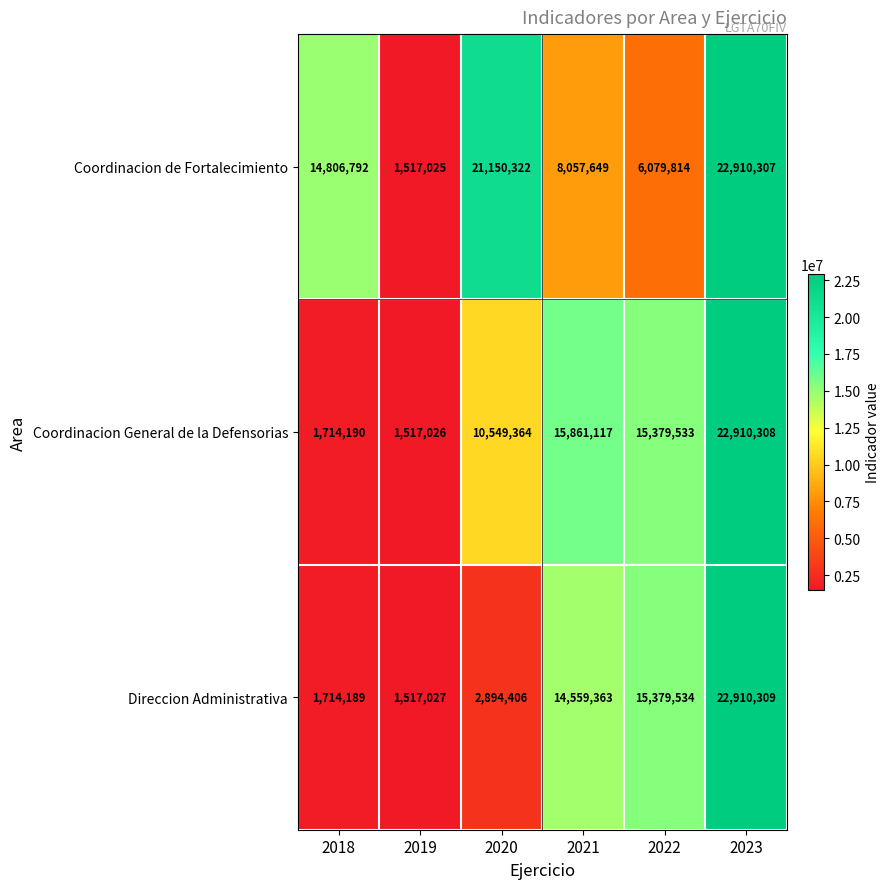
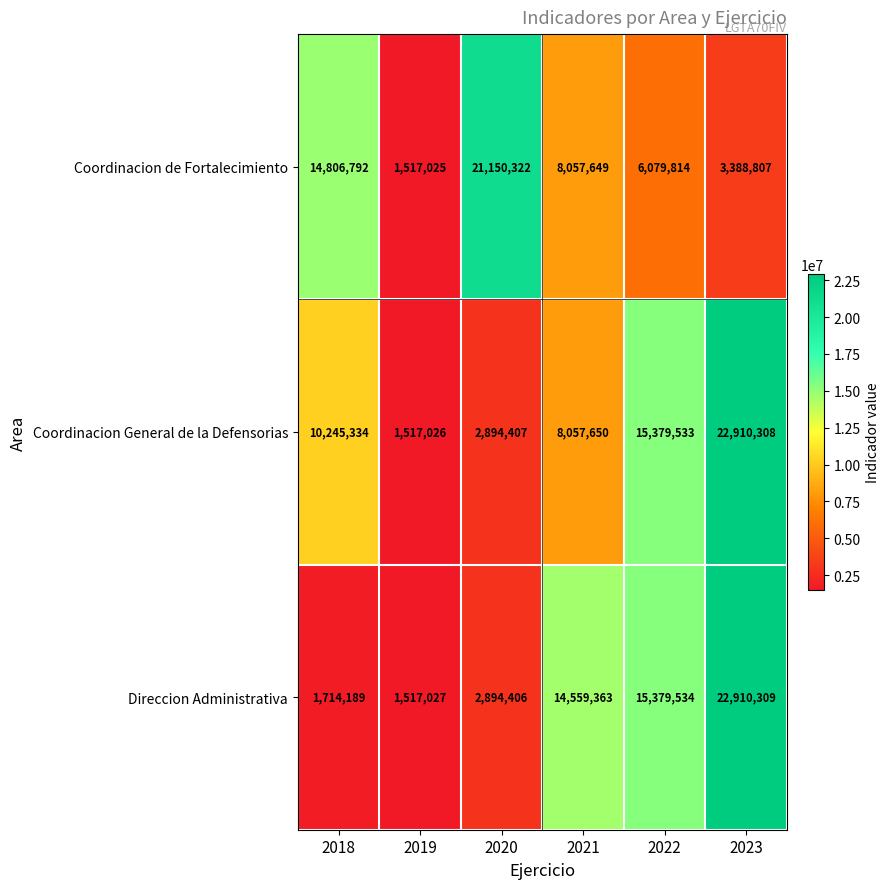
  {
    "Coordinacion de Fortalecimiento": {
      "2018": "14,806,792",
      "2019": "1,517,025",
      "2020": "21,150,322",
      "2021": "8,057,649",
      "2022": "6,079,814",
-     "2023": "22,910,307"
+     "2023": "3,388,807"
    },
    "Coordinacion General de la Defensorias": {
-     "2018": "1,714,190",
+     "2018": "10,245,334",
      "2019": "1,517,026",
-     "2020": "10,549,364",
-     "2021": "15,861,117",
+     "2020": "2,894,407",
+     "2021": "8,057,650",
      "2022": "15,379,533",
      "2023": "22,910,308"
    },
    "Direccion Administrativa": {
      "2018": "1,714,189",
      "2019": "1,517,027",
      "2020": "2,894,406",
      "2021": "14,559,363",
      "2022": "15,379,534",
      "2023": "22,910,309"
    }
  }
